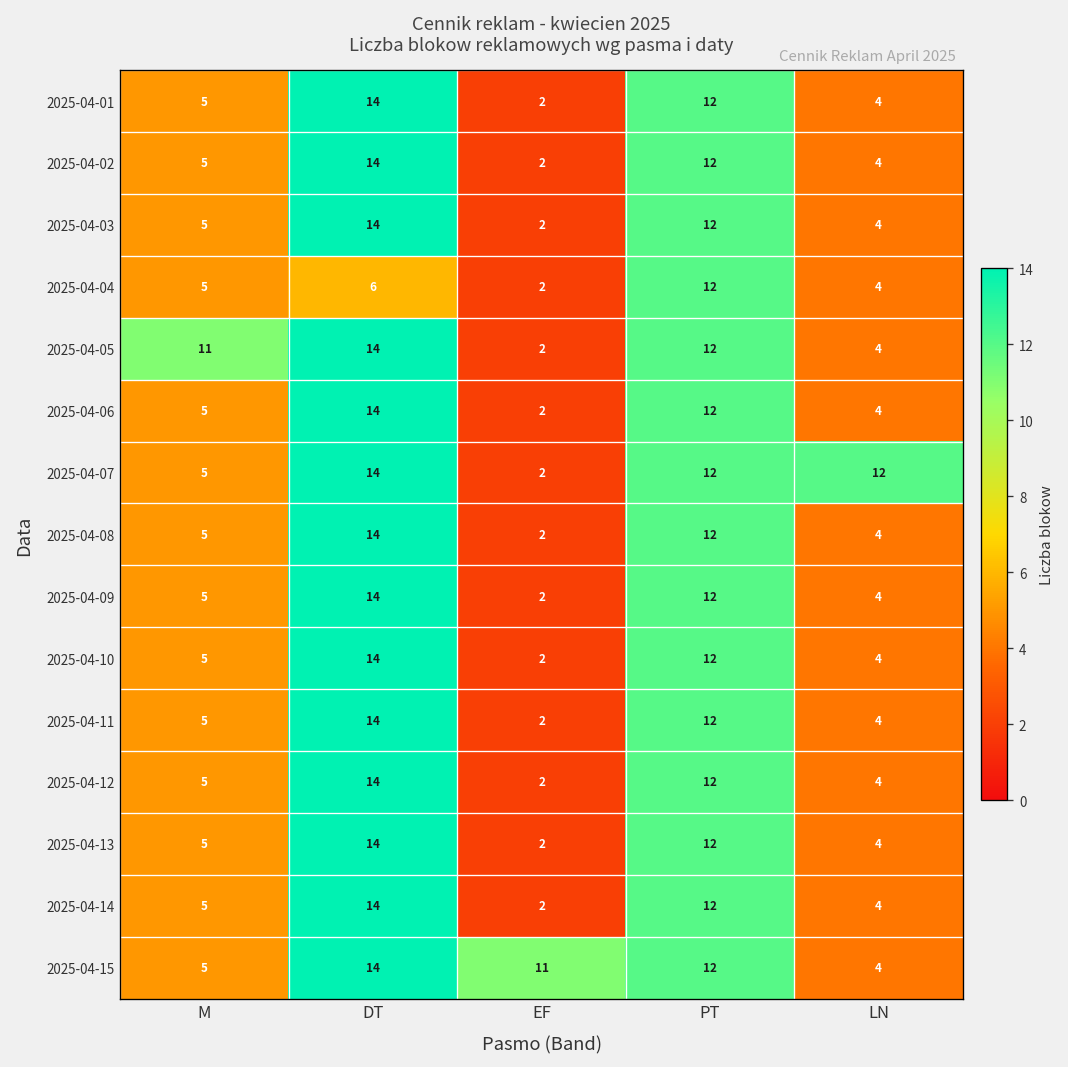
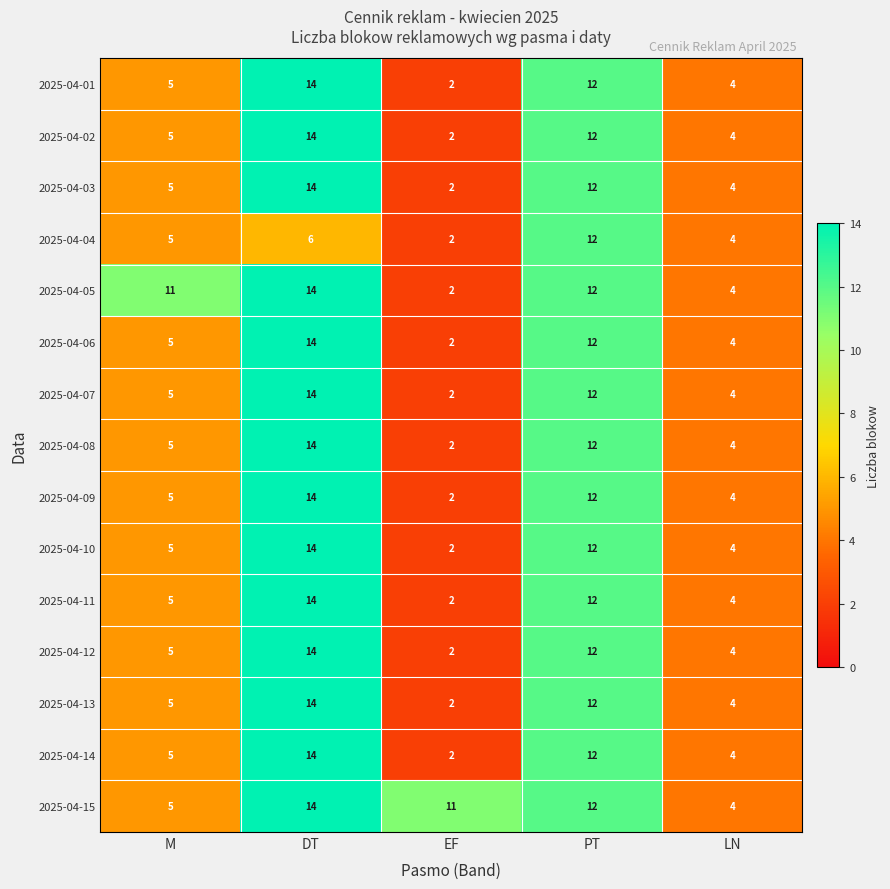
  {
    "2025-04-01": {
      "M": 5,
      "DT": 14,
      "EF": 2,
      "PT": 12,
      "LN": 4
    },
    "2025-04-02": {
      "M": 5,
      "DT": 14,
      "EF": 2,
      "PT": 12,
      "LN": 4
    },
    "2025-04-03": {
      "M": 5,
      "DT": 14,
      "EF": 2,
      "PT": 12,
      "LN": 4
    },
    "2025-04-04": {
      "M": 5,
      "DT": 6,
      "EF": 2,
      "PT": 12,
      "LN": 4
    },
    "2025-04-05": {
      "M": 11,
      "DT": 14,
      "EF": 2,
      "PT": 12,
      "LN": 4
    },
    "2025-04-06": {
      "M": 5,
      "DT": 14,
      "EF": 2,
      "PT": 12,
      "LN": 4
    },
    "2025-04-07": {
      "M": 5,
      "DT": 14,
      "EF": 2,
      "PT": 12,
-     "LN": 12
+     "LN": 4
    },
    "2025-04-08": {
      "M": 5,
      "DT": 14,
      "EF": 2,
      "PT": 12,
      "LN": 4
    },
    "2025-04-09": {
      "M": 5,
      "DT": 14,
      "EF": 2,
      "PT": 12,
      "LN": 4
    },
    "2025-04-10": {
      "M": 5,
      "DT": 14,
      "EF": 2,
      "PT": 12,
      "LN": 4
    },
    "2025-04-11": {
      "M": 5,
      "DT": 14,
      "EF": 2,
      "PT": 12,
      "LN": 4
    },
    "2025-04-12": {
      "M": 5,
      "DT": 14,
      "EF": 2,
      "PT": 12,
      "LN": 4
    },
    "2025-04-13": {
      "M": 5,
      "DT": 14,
      "EF": 2,
      "PT": 12,
      "LN": 4
    },
    "2025-04-14": {
      "M": 5,
      "DT": 14,
      "EF": 2,
      "PT": 12,
      "LN": 4
    },
    "2025-04-15": {
      "M": 5,
      "DT": 14,
      "EF": 11,
      "PT": 12,
      "LN": 4
    }
  }
